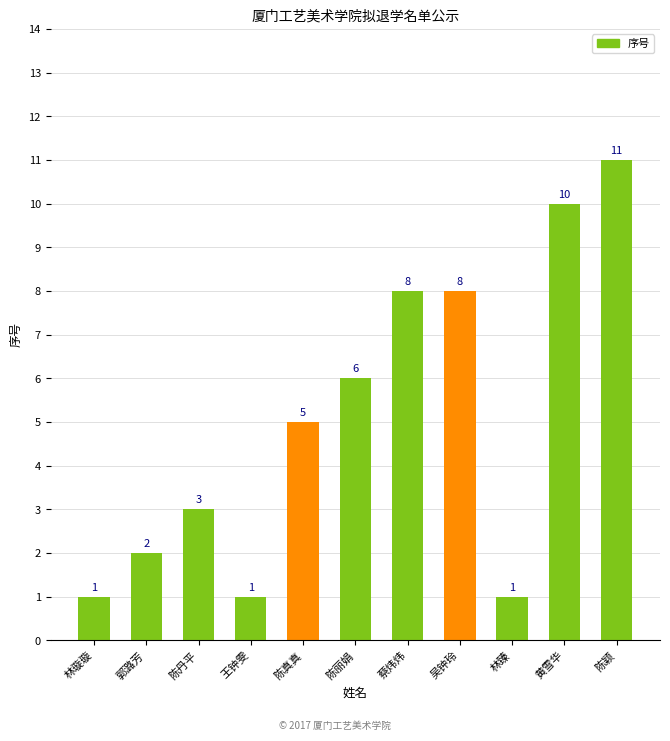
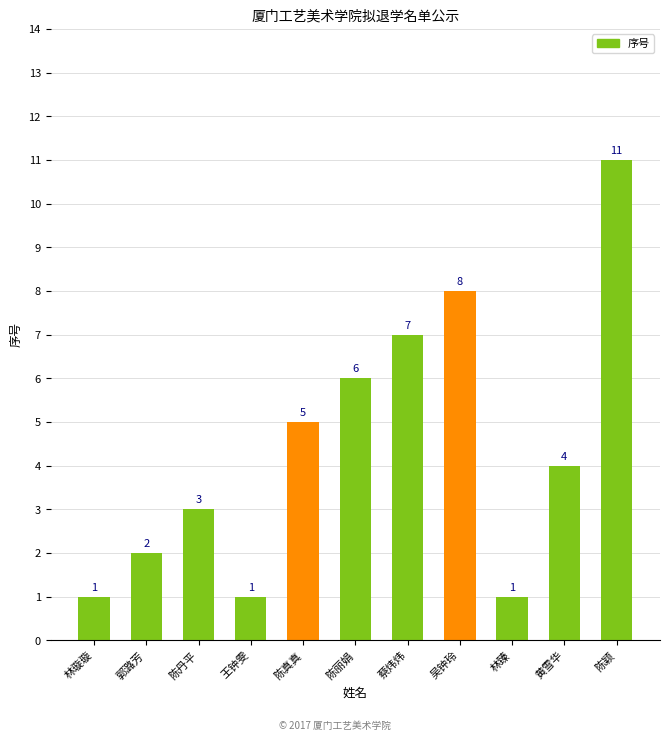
  {
    "林璇璇": 1,
    "郭潞芳": 2,
    "陈丹平": 3,
    "王钟雯": 1,
    "陈真真": 5,
    "陈丽娟": 6,
-   "蔡炜炜": 8,
+   "蔡炜炜": 7,
    "吴钟玲": 8,
    "林臻": 1,
-   "黄雪华": 10,
+   "黄雪华": 4,
    "陈颖": 11
  }
